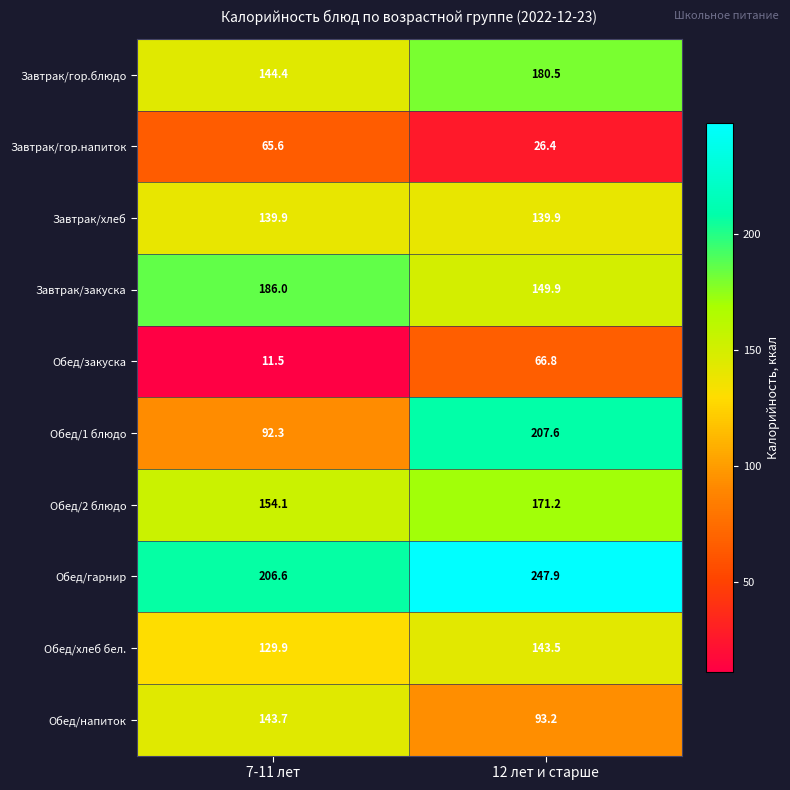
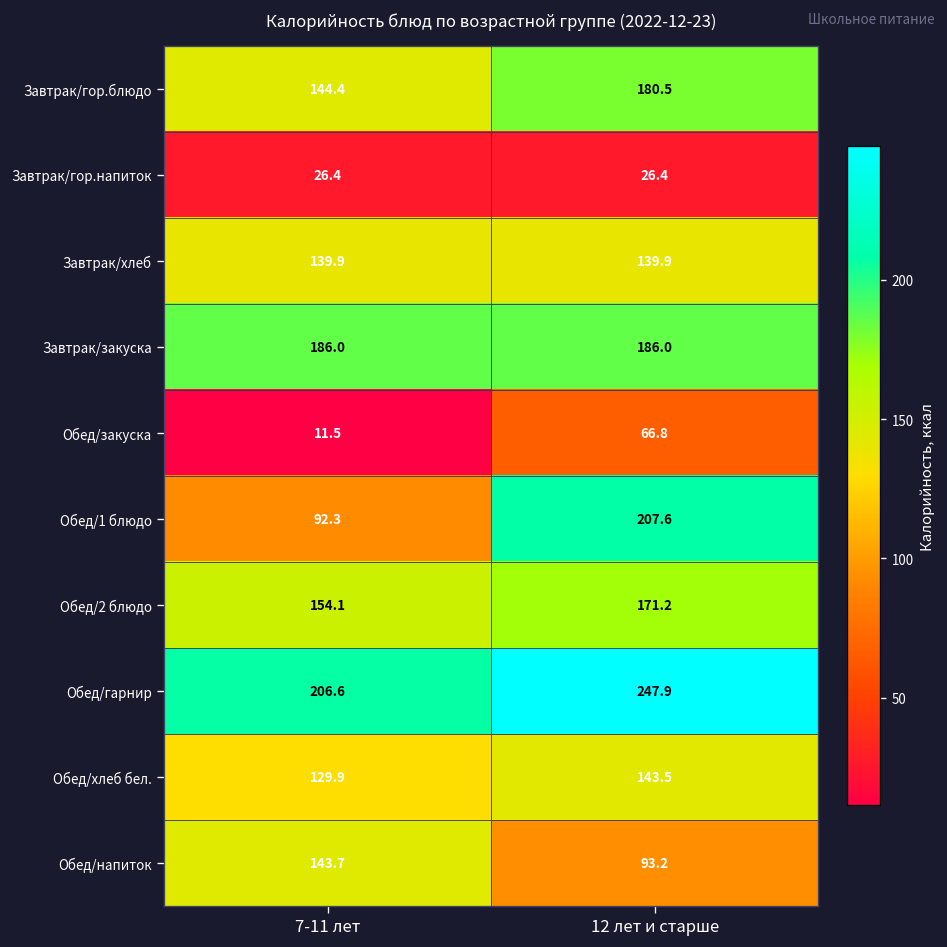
  {
    "Завтрак/гор.блюдо": {
      "7-11 лет": 144.4,
      "12 лет и старше": 180.5
    },
    "Завтрак/гор.напиток": {
-     "7-11 лет": 65.6,
+     "7-11 лет": 26.4,
      "12 лет и старше": 26.4
    },
    "Завтрак/хлеб": {
      "7-11 лет": 139.9,
      "12 лет и старше": 139.9
    },
    "Завтрак/закуска": {
      "7-11 лет": 186.0,
-     "12 лет и старше": 149.9
+     "12 лет и старше": 186.0
    },
    "Обед/закуска": {
      "7-11 лет": 11.5,
      "12 лет и старше": 66.8
    },
    "Обед/1 блюдо": {
      "7-11 лет": 92.3,
      "12 лет и старше": 207.6
    },
    "Обед/2 блюдо": {
      "7-11 лет": 154.1,
      "12 лет и старше": 171.2
    },
    "Обед/гарнир": {
      "7-11 лет": 206.6,
      "12 лет и старше": 247.9
    },
    "Обед/хлеб бел.": {
      "7-11 лет": 129.9,
      "12 лет и старше": 143.5
    },
    "Обед/напиток": {
      "7-11 лет": 143.7,
      "12 лет и старше": 93.2
    }
  }
